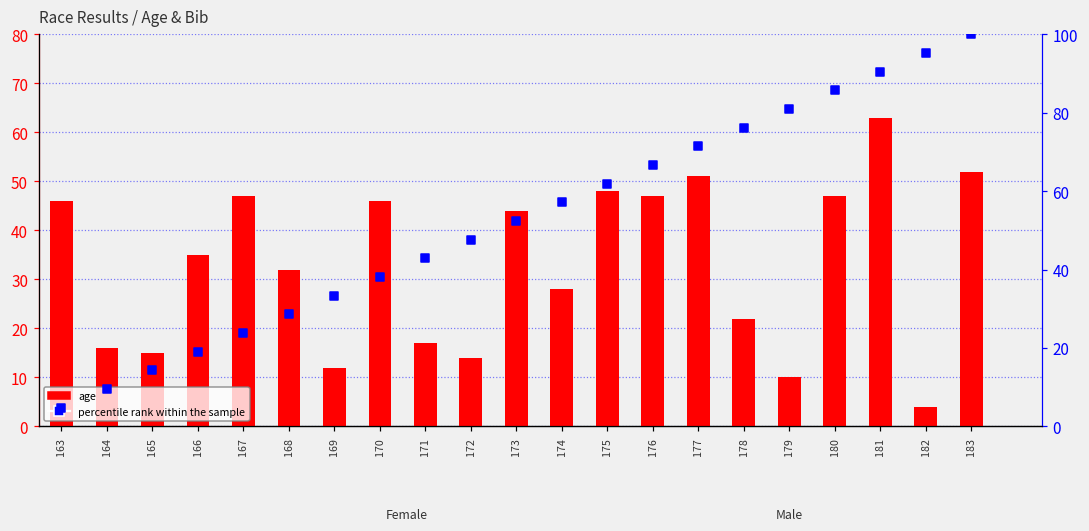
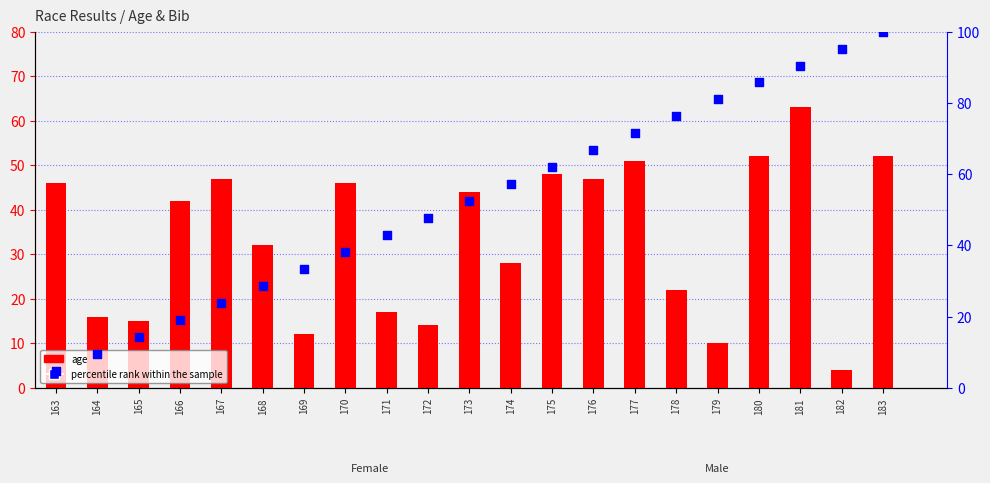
  {
    "age": {
      "163": 46,
      "164": 16,
      "165": 15,
-     "166": 35,
+     "166": 42,
      "167": 47,
      "168": 32,
      "169": 12,
      "170": 46,
      "171": 17,
      "172": 14,
      "173": 44,
      "174": 28,
      "175": 48,
      "176": 47,
      "177": 51,
      "178": 22,
      "179": 10,
-     "180": 47,
+     "180": 52,
      "181": 63,
      "182": 4,
      "183": 52
    }
  }
